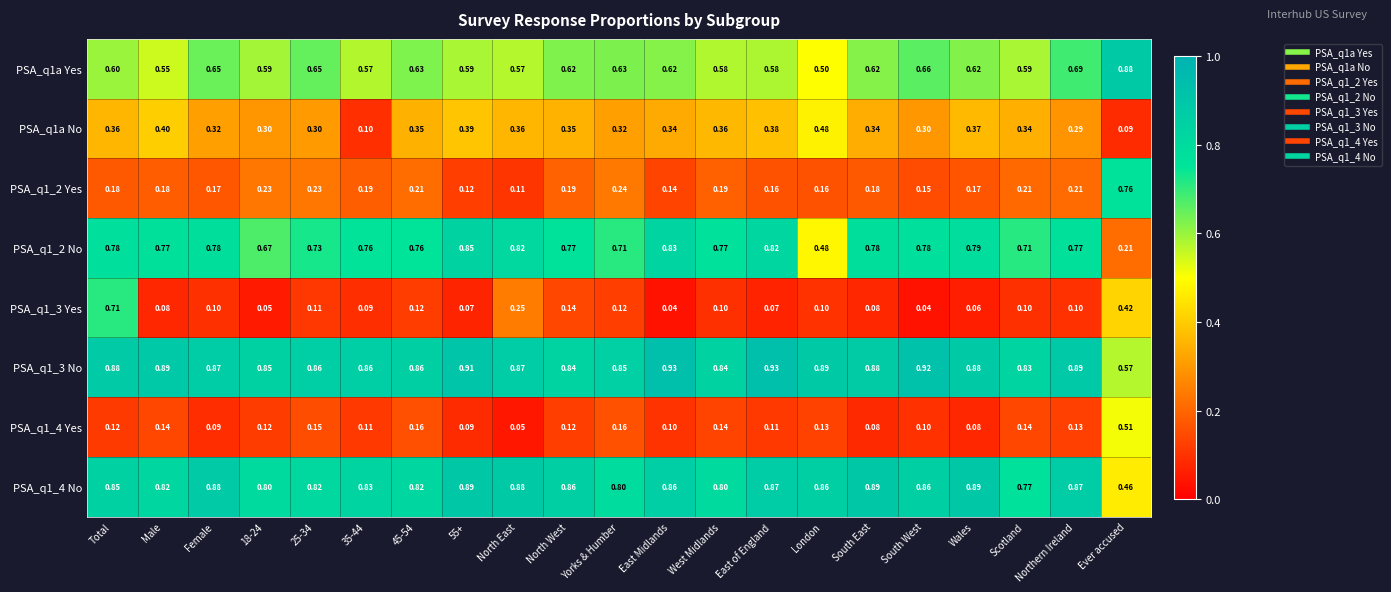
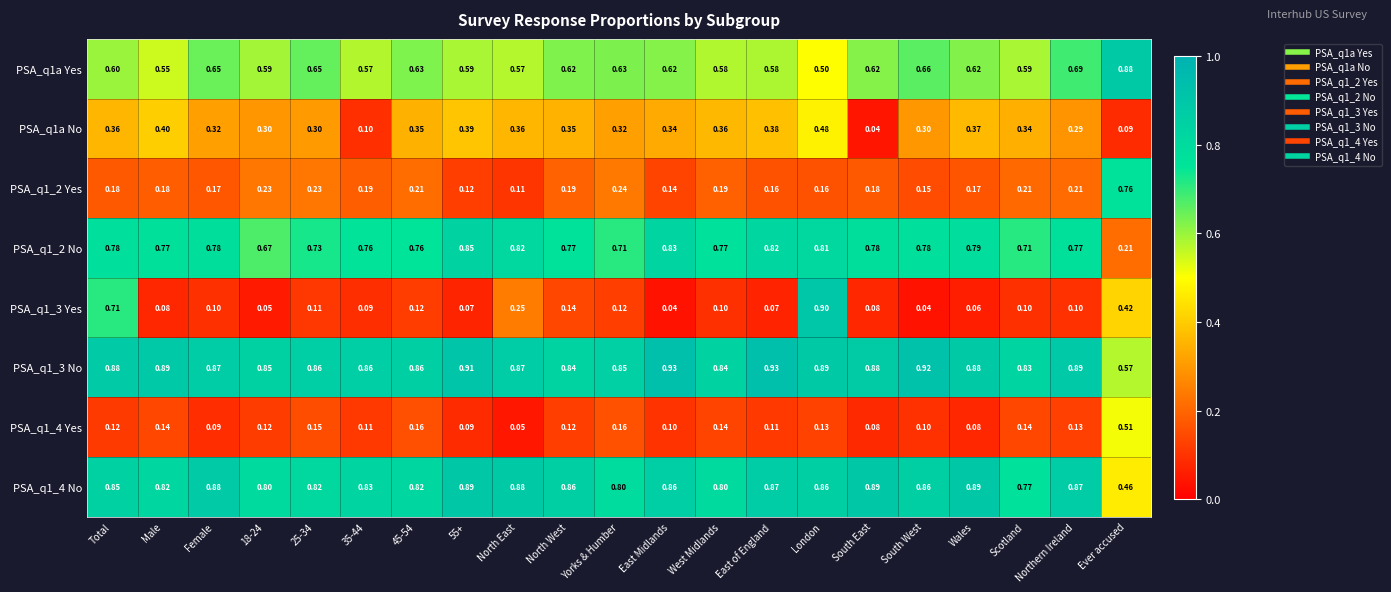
  {
    "PSA_q1a Yes": {
      "Total": 0.60,
      "Male": 0.55,
      "Female": 0.65,
      "18-24": 0.59,
      "25-34": 0.65,
      "35-44": 0.57,
      "45-54": 0.63,
      "55+": 0.59,
      "North East": 0.57,
      "North West": 0.62,
      "Yorks & Humber": 0.63,
      "East Midlands": 0.62,
      "West Midlands": 0.58,
      "East of England": 0.58,
      "London": 0.50,
      "South East": 0.62,
      "South West": 0.66,
      "Wales": 0.62,
      "Scotland": 0.59,
      "Northern Ireland": 0.69,
      "Ever accused": 0.88
    },
    "PSA_q1a No": {
      "Total": 0.36,
      "Male": 0.40,
      "Female": 0.32,
      "18-24": 0.30,
      "25-34": 0.30,
      "35-44": 0.10,
      "45-54": 0.35,
      "55+": 0.39,
      "North East": 0.36,
      "North West": 0.35,
      "Yorks & Humber": 0.32,
      "East Midlands": 0.34,
      "West Midlands": 0.36,
      "East of England": 0.38,
      "London": 0.48,
-     "South East": 0.34,
+     "South East": 0.04,
      "South West": 0.30,
      "Wales": 0.37,
      "Scotland": 0.34,
      "Northern Ireland": 0.29,
      "Ever accused": 0.09
    },
    "PSA_q1_2 Yes": {
      "Total": 0.18,
      "Male": 0.18,
      "Female": 0.17,
      "18-24": 0.23,
      "25-34": 0.23,
      "35-44": 0.19,
      "45-54": 0.21,
      "55+": 0.12,
      "North East": 0.11,
      "North West": 0.19,
      "Yorks & Humber": 0.24,
      "East Midlands": 0.14,
      "West Midlands": 0.19,
      "East of England": 0.16,
      "London": 0.16,
      "South East": 0.18,
      "South West": 0.15,
      "Wales": 0.17,
      "Scotland": 0.21,
      "Northern Ireland": 0.21,
      "Ever accused": 0.76
    },
    "PSA_q1_2 No": {
      "Total": 0.78,
      "Male": 0.77,
      "Female": 0.78,
      "18-24": 0.67,
      "25-34": 0.73,
      "35-44": 0.76,
      "45-54": 0.76,
      "55+": 0.85,
      "North East": 0.82,
      "North West": 0.77,
      "Yorks & Humber": 0.71,
      "East Midlands": 0.83,
      "West Midlands": 0.77,
      "East of England": 0.82,
-     "London": 0.48,
+     "London": 0.81,
      "South East": 0.78,
      "South West": 0.78,
      "Wales": 0.79,
      "Scotland": 0.71,
      "Northern Ireland": 0.77,
      "Ever accused": 0.21
    },
    "PSA_q1_3 Yes": {
      "Total": 0.71,
      "Male": 0.08,
      "Female": 0.10,
      "18-24": 0.05,
      "25-34": 0.11,
      "35-44": 0.09,
      "45-54": 0.12,
      "55+": 0.07,
      "North East": 0.25,
      "North West": 0.14,
      "Yorks & Humber": 0.12,
      "East Midlands": 0.04,
      "West Midlands": 0.10,
      "East of England": 0.07,
-     "London": 0.10,
+     "London": 0.90,
      "South East": 0.08,
      "South West": 0.04,
      "Wales": 0.06,
      "Scotland": 0.10,
      "Northern Ireland": 0.10,
      "Ever accused": 0.42
    },
    "PSA_q1_3 No": {
      "Total": 0.88,
      "Male": 0.89,
      "Female": 0.87,
      "18-24": 0.85,
      "25-34": 0.86,
      "35-44": 0.86,
      "45-54": 0.86,
      "55+": 0.91,
      "North East": 0.87,
      "North West": 0.84,
      "Yorks & Humber": 0.85,
      "East Midlands": 0.93,
      "West Midlands": 0.84,
      "East of England": 0.93,
      "London": 0.89,
      "South East": 0.88,
      "South West": 0.92,
      "Wales": 0.88,
      "Scotland": 0.83,
      "Northern Ireland": 0.89,
      "Ever accused": 0.57
    },
    "PSA_q1_4 Yes": {
      "Total": 0.12,
      "Male": 0.14,
      "Female": 0.09,
      "18-24": 0.12,
      "25-34": 0.15,
      "35-44": 0.11,
      "45-54": 0.16,
      "55+": 0.09,
      "North East": 0.05,
      "North West": 0.12,
      "Yorks & Humber": 0.16,
      "East Midlands": 0.10,
      "West Midlands": 0.14,
      "East of England": 0.11,
      "London": 0.13,
      "South East": 0.08,
      "South West": 0.10,
      "Wales": 0.08,
      "Scotland": 0.14,
      "Northern Ireland": 0.13,
      "Ever accused": 0.51
    },
    "PSA_q1_4 No": {
      "Total": 0.85,
      "Male": 0.82,
      "Female": 0.88,
      "18-24": 0.80,
      "25-34": 0.82,
      "35-44": 0.83,
      "45-54": 0.82,
      "55+": 0.89,
      "North East": 0.88,
      "North West": 0.86,
      "Yorks & Humber": 0.80,
      "East Midlands": 0.86,
      "West Midlands": 0.80,
      "East of England": 0.87,
      "London": 0.86,
      "South East": 0.89,
      "South West": 0.86,
      "Wales": 0.89,
      "Scotland": 0.77,
      "Northern Ireland": 0.87,
      "Ever accused": 0.46
    }
  }
